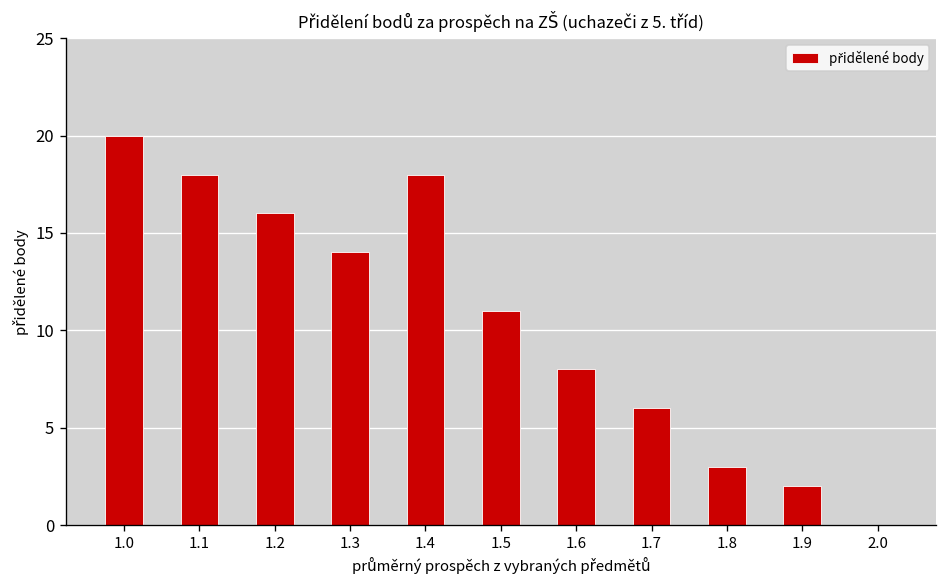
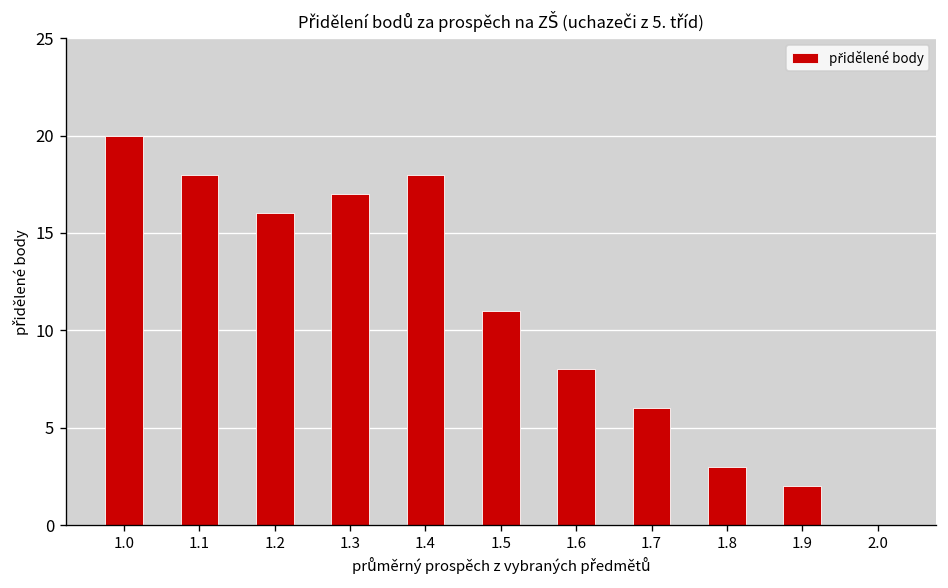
  {
    "1.0": 20,
    "1.1": 18,
    "1.2": 16,
-   "1.3": 14,
+   "1.3": 17,
    "1.4": 18,
    "1.5": 11,
    "1.6": 8,
    "1.7": 6,
    "1.8": 3,
    "1.9": 2,
    "2.0": 0
  }
